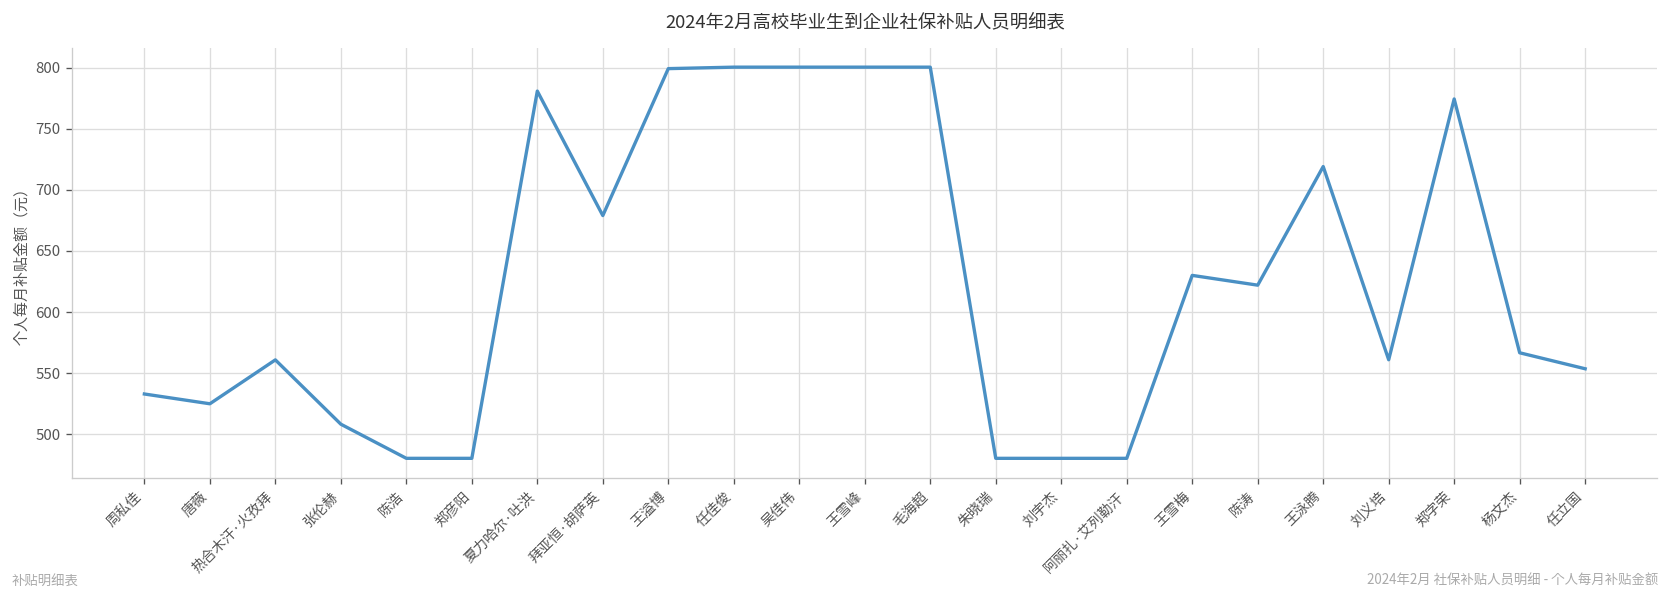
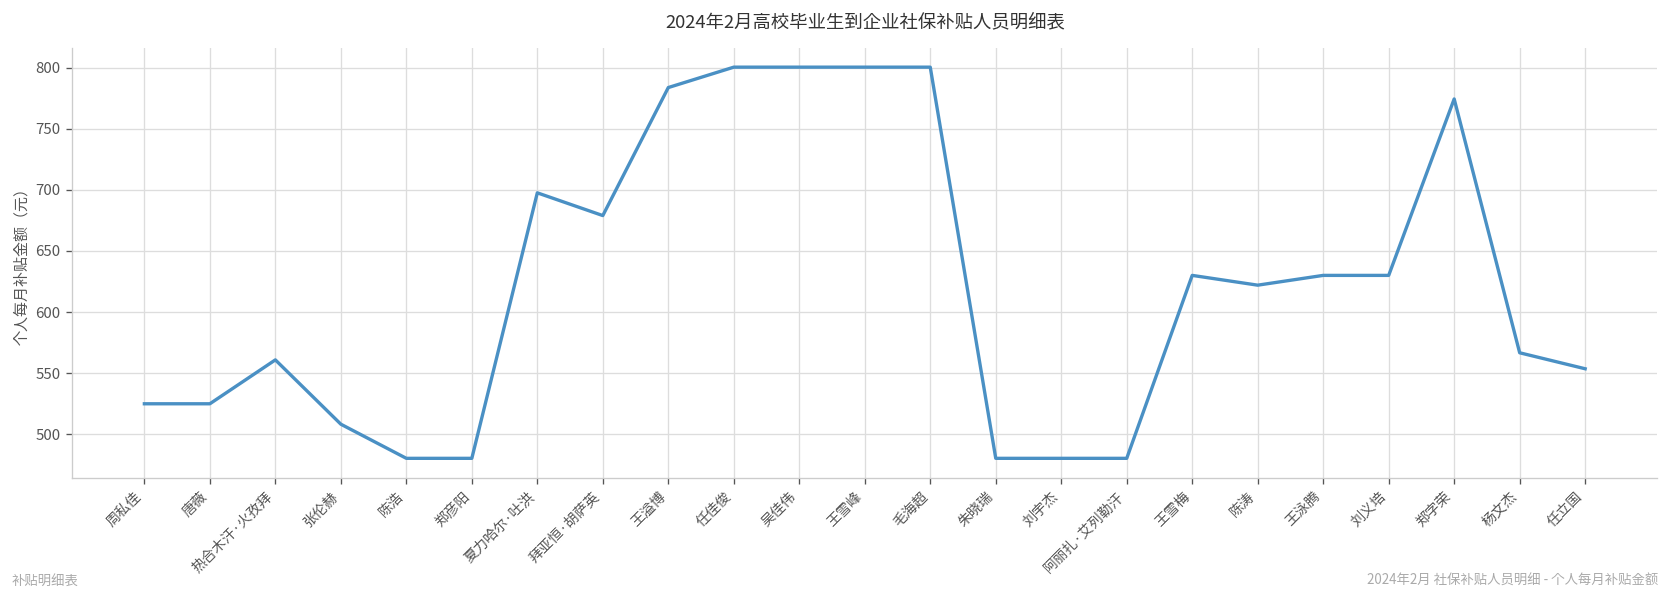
  {
-   "周私佳": 533,
+   "周私佳": 525,
    "唐薇": 525,
    "热合木汗·火孜拜": 561,
    "张伦赫": 508,
    "陈浩": 480,
    "郑彦阳": 480,
-   "夏力哈尔·吐洪": 781,
+   "夏力哈尔·吐洪": 698,
    "拜亚恒·胡萨英": 679,
-   "王溢博": 799,
+   "王溢博": 784,
    "任佳俊": 800,
    "吴佳伟": 800,
    "王雪峰": 800,
    "毛海超": 800,
    "朱晓瑞": 480,
    "刘宇杰": 480,
    "阿丽扎·艾列勒汗": 480,
    "王雪梅": 630,
    "陈涛": 622,
-   "王泳腾": 719,
-   "刘义培": 561,
+   "王泳腾": 630,
+   "刘义培": 630,
    "郑字荣": 774,
    "杨文杰": 567,
    "任立国": 554
  }
